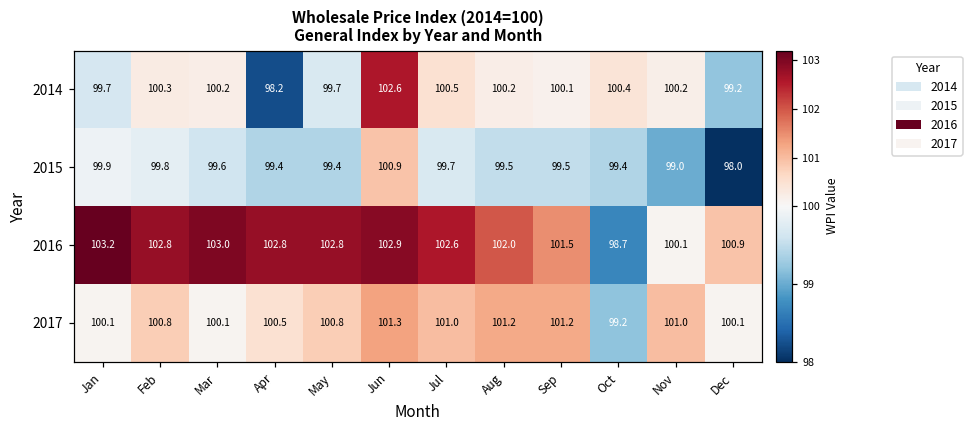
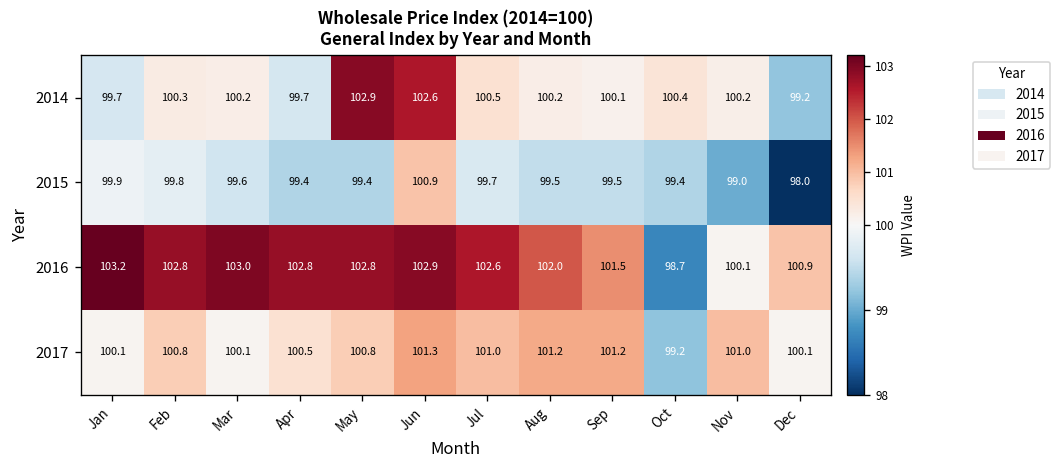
  {
    "2014": {
      "Jan": 99.7,
      "Feb": 100.3,
      "Mar": 100.2,
-     "Apr": 98.2,
-     "May": 99.7,
+     "Apr": 99.7,
+     "May": 102.9,
      "Jun": 102.6,
      "Jul": 100.5,
      "Aug": 100.2,
      "Sep": 100.1,
      "Oct": 100.4,
      "Nov": 100.2,
      "Dec": 99.2
    },
    "2015": {
      "Jan": 99.9,
      "Feb": 99.8,
      "Mar": 99.6,
      "Apr": 99.4,
      "May": 99.4,
      "Jun": 100.9,
      "Jul": 99.7,
      "Aug": 99.5,
      "Sep": 99.5,
      "Oct": 99.4,
      "Nov": 99.0,
      "Dec": 98.0
    },
    "2016": {
      "Jan": 103.2,
      "Feb": 102.8,
      "Mar": 103.0,
      "Apr": 102.8,
      "May": 102.8,
      "Jun": 102.9,
      "Jul": 102.6,
      "Aug": 102.0,
      "Sep": 101.5,
      "Oct": 98.7,
      "Nov": 100.1,
      "Dec": 100.9
    },
    "2017": {
      "Jan": 100.1,
      "Feb": 100.8,
      "Mar": 100.1,
      "Apr": 100.5,
      "May": 100.8,
      "Jun": 101.3,
      "Jul": 101.0,
      "Aug": 101.2,
      "Sep": 101.2,
      "Oct": 99.2,
      "Nov": 101.0,
      "Dec": 100.1
    }
  }
